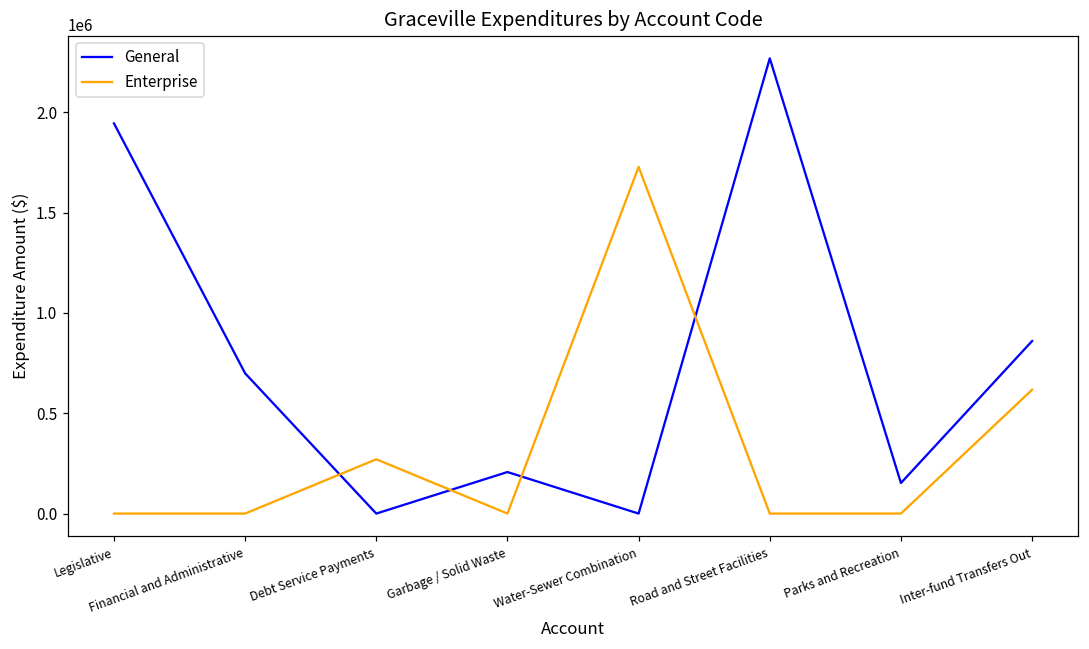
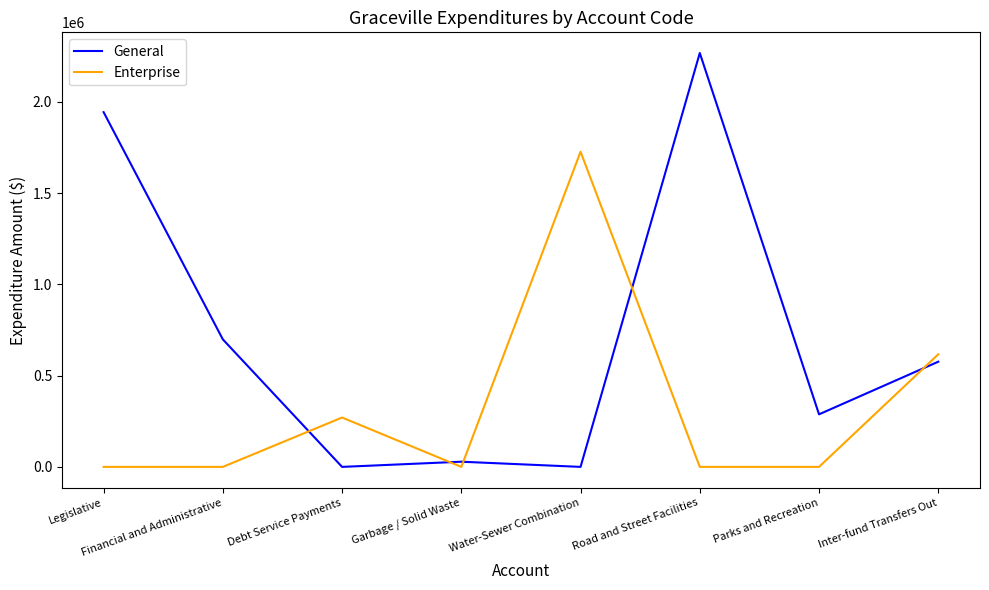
  {
    "General": {
      "Legislative": 1940000,
      "Financial and Administrative": 700000,
      "Debt Service Payments": 0,
-     "Garbage / Solid Waste": 210000,
+     "Garbage / Solid Waste": 30000,
      "Water-Sewer Combination": 0,
      "Road and Street Facilities": 2270000,
-     "Parks and Recreation": 150000,
-     "Inter-fund Transfers Out": 860000
+     "Parks and Recreation": 290000,
+     "Inter-fund Transfers Out": 580000
    },
    "Enterprise": {
      "Legislative": 0,
      "Financial and Administrative": 0,
      "Debt Service Payments": 270000,
      "Garbage / Solid Waste": 0,
      "Water-Sewer Combination": 1730000,
      "Road and Street Facilities": 0,
      "Parks and Recreation": 0,
      "Inter-fund Transfers Out": 620000
    }
  }
